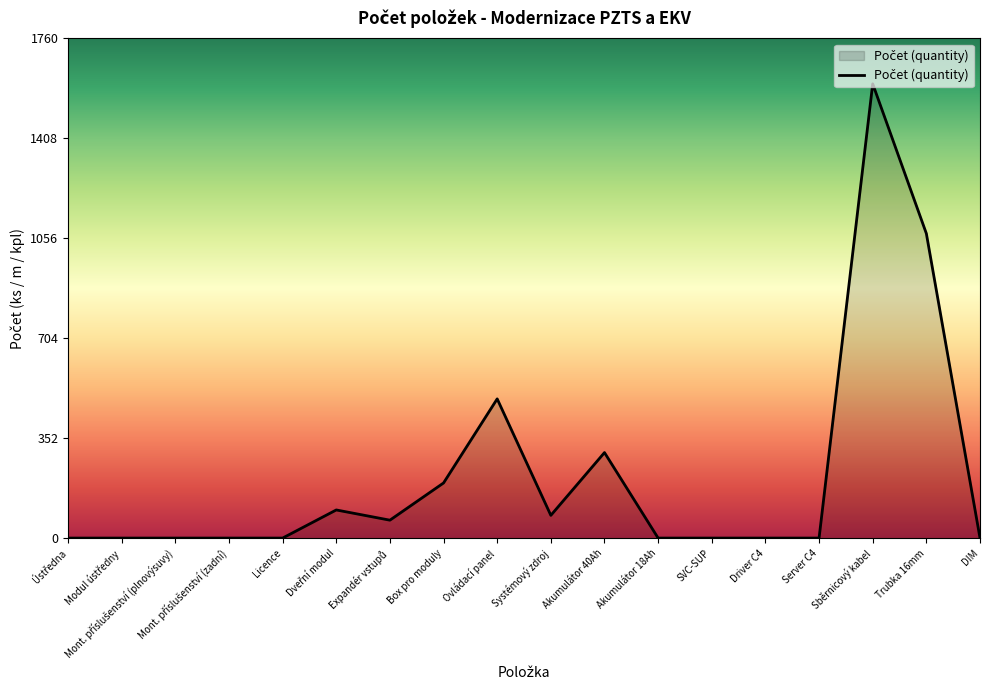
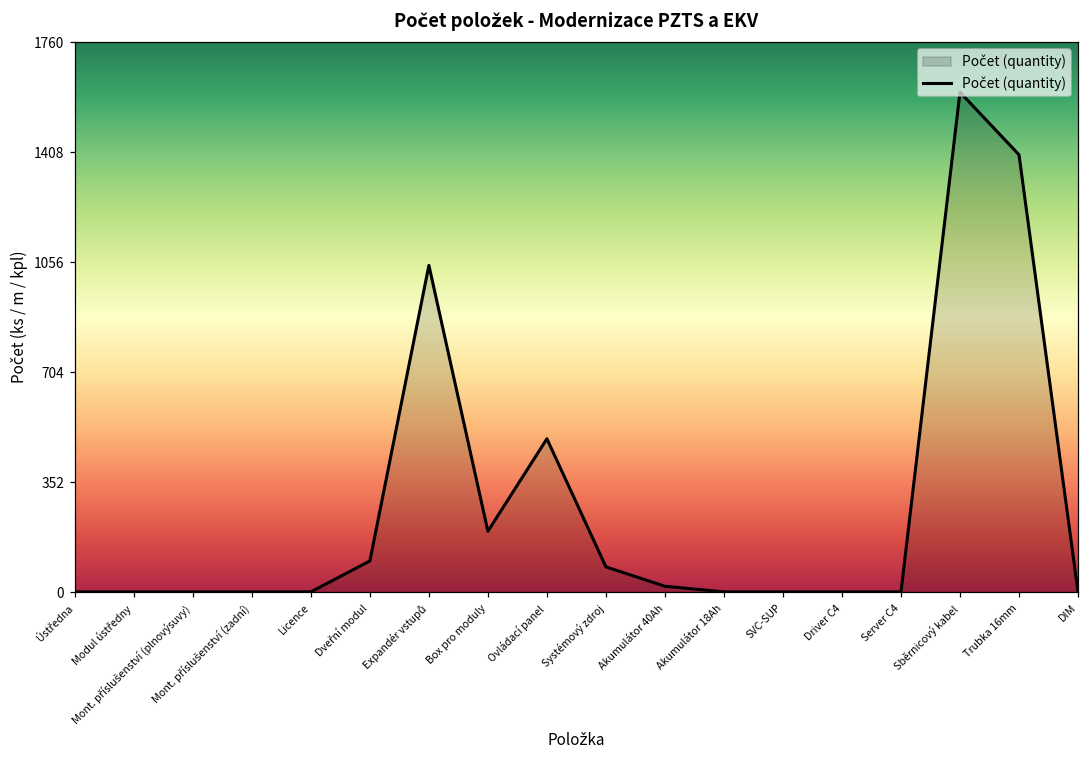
  {
    "Ústředna": 0,
    "Modul ústředny": 0,
    "Mont. příslušenství (plnovýsuvy)": 0,
    "Mont. příslušenství (zadní)": 0,
    "Licence": 0,
    "Dveřní modul": 100,
-   "Expandér vstupů": 60,
+   "Expandér vstupů": 1050,
    "Box pro moduly": 200,
    "Ovládací panel": 490,
    "Systémový zdroj": 80,
-   "Akumulátor 40Ah": 300,
+   "Akumulátor 40Ah": 20,
    "Akumulátor 18Ah": 0,
    "SVC-SUP": 0,
    "Driver C4": 0,
    "Server C4": 0,
-   "Trubka 16mm": 1070,
+   "Trubka 16mm": 1400,
    "DIM": 0
  }
